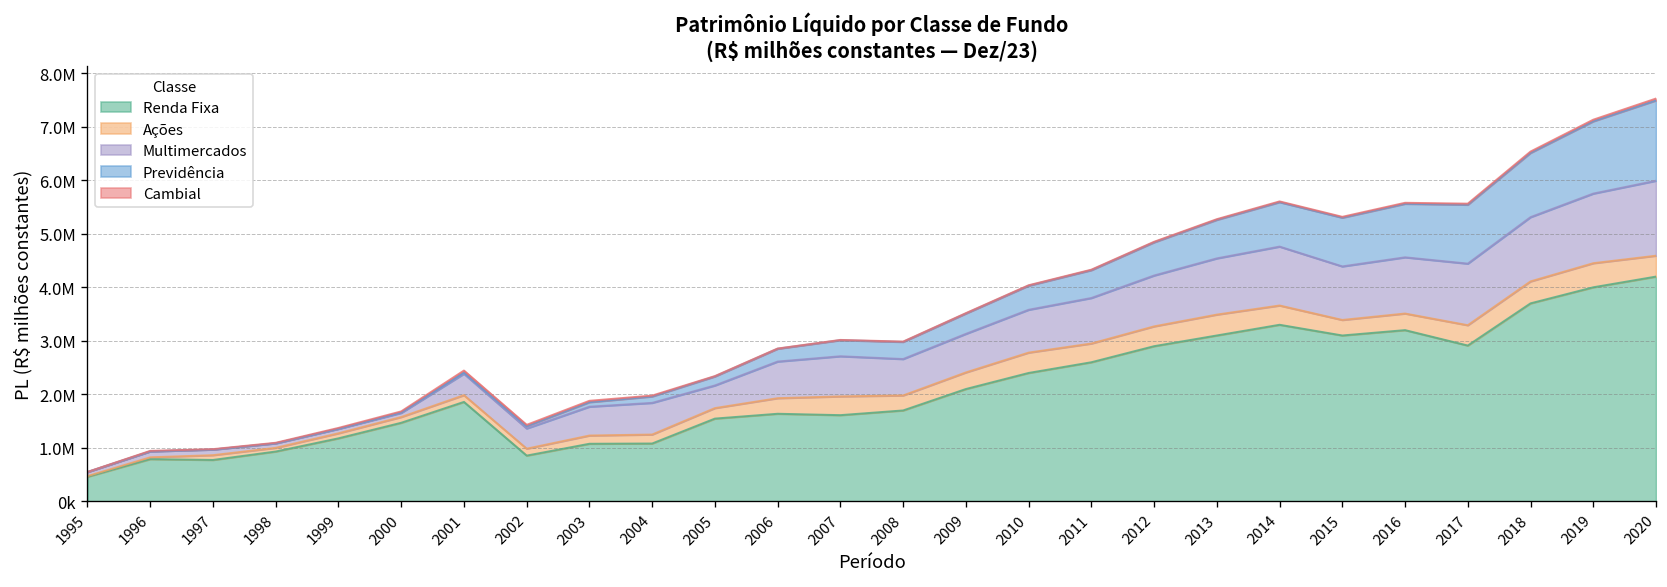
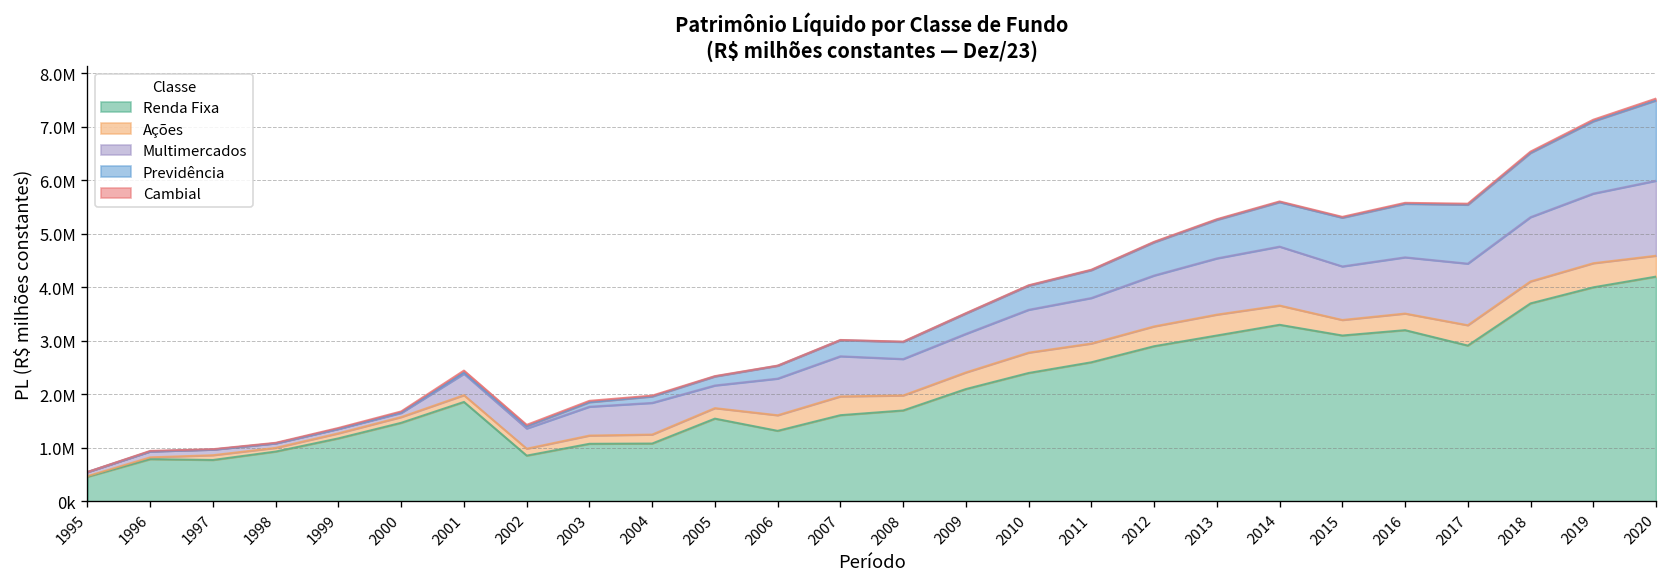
  {
    "Renda Fixa": {
      "1997": 800000,
      "1998": 900000,
      "1999": 1200000,
      "2000": 1500000,
      "2001": 1900000,
      "2002": 900000,
      "2003": 1100000,
      "2004": 1100000,
      "2005": 1500000,
-     "2006": 1600000,
+     "2006": 1300000,
      "2007": 1600000,
      "2008": 1700000,
      "2009": 2100000,
      "2010": 2400000,
      "2011": 2600000,
      "2012": 2900000,
      "2013": 3100000,
      "2014": 3300000,
      "2015": 3100000,
      "2016": 3200000,
      "2017": 2900000,
      "2018": 3700000,
      "2019": 4000000,
      "2020": 4200000
    }
  }
